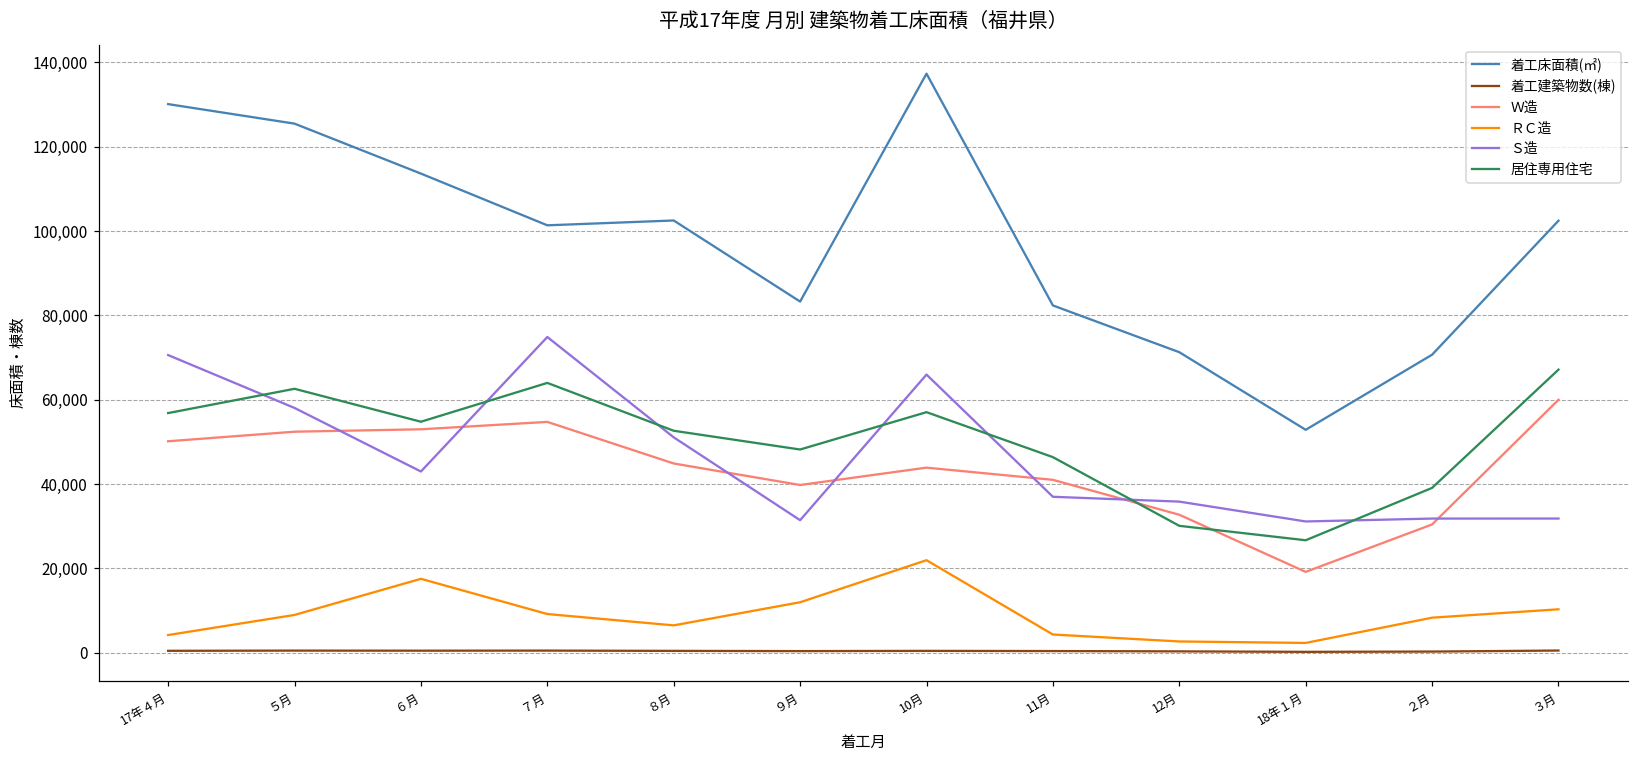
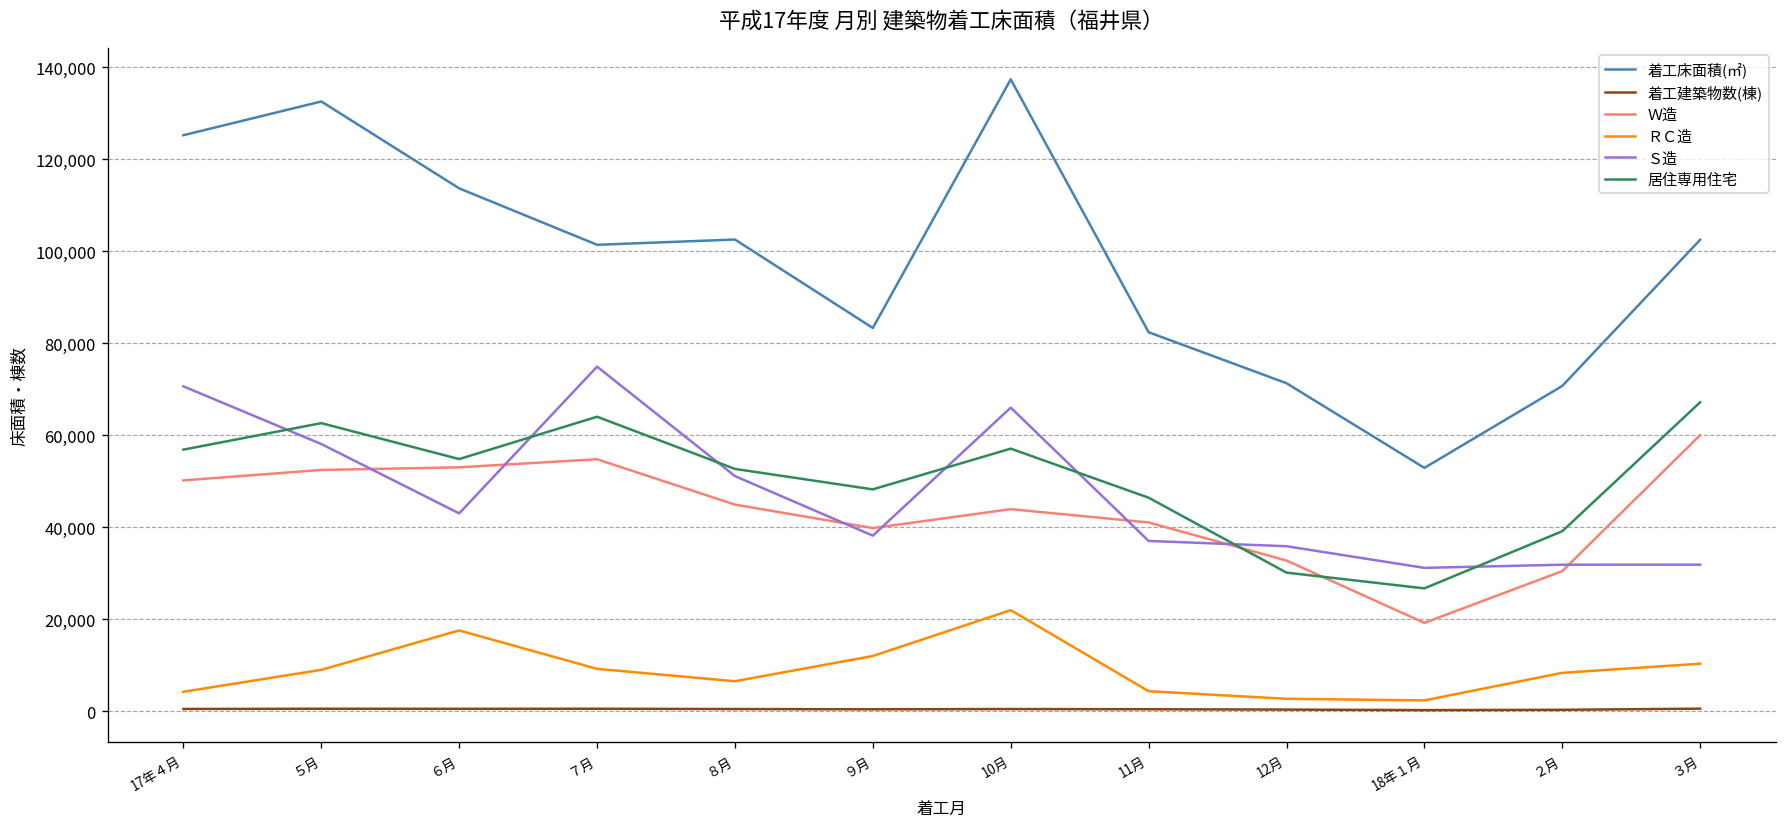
  {
    "着工床面積(㎡)": {
-     "17年４月": "130,000",
-     "５月": "125,000",
+     "17年４月": "125,000",
+     "５月": "133,000",
      "６月": "114,000",
      "７月": "101,000",
      "８月": "103,000",
      "９月": "83,000",
      "10月": "137,000",
      "11月": "82,000",
      "12月": "71,000",
      "18年１月": "53,000",
      "２月": "71,000",
      "３月": "102,000"
    },
    "着工建築物数(棟)": {
      "17年４月": "0",
      "５月": "1,000",
      "６月": "0",
      "７月": "1,000",
      "８月": "0",
      "９月": "0",
      "10月": "0",
      "11月": "0",
      "12月": "0",
      "18年１月": "0",
      "２月": "0",
      "３月": "1,000"
    },
    "Ｗ造": {
      "17年４月": "50,000",
      "５月": "52,000",
      "６月": "53,000",
      "７月": "55,000",
      "８月": "45,000",
      "９月": "40,000",
      "10月": "44,000",
      "11月": "41,000",
      "12月": "33,000",
      "18年１月": "19,000",
      "２月": "30,000",
      "３月": "60,000"
    },
    "ＲＣ造": {
      "17年４月": "4,000",
      "５月": "9,000",
      "６月": "18,000",
      "７月": "9,000",
      "８月": "7,000",
      "９月": "12,000",
      "10月": "22,000",
      "11月": "4,000",
      "12月": "3,000",
      "18年１月": "2,000",
      "２月": "8,000",
      "３月": "10,000"
    },
    "Ｓ造": {
      "17年４月": "71,000",
      "５月": "58,000",
      "６月": "43,000",
      "７月": "75,000",
      "８月": "51,000",
-     "９月": "31,000",
+     "９月": "38,000",
      "10月": "66,000",
      "11月": "37,000",
      "12月": "36,000",
      "18年１月": "31,000",
      "２月": "32,000",
      "３月": "32,000"
    },
    "居住専用住宅": {
      "17年４月": "57,000",
      "５月": "63,000",
      "６月": "55,000",
      "７月": "64,000",
      "８月": "53,000",
      "９月": "48,000",
      "10月": "57,000",
      "11月": "46,000",
      "12月": "30,000",
      "18年１月": "27,000",
      "２月": "39,000",
      "３月": "67,000"
    }
  }
